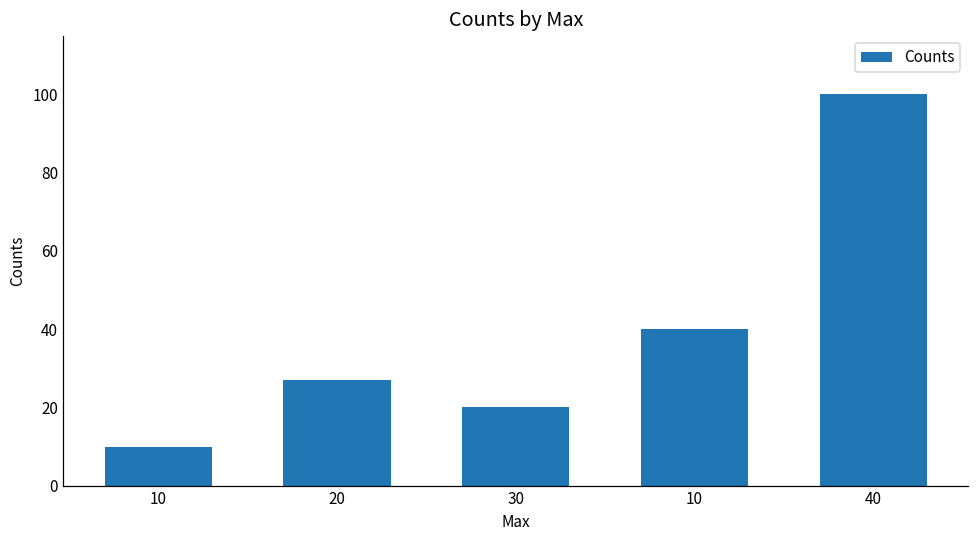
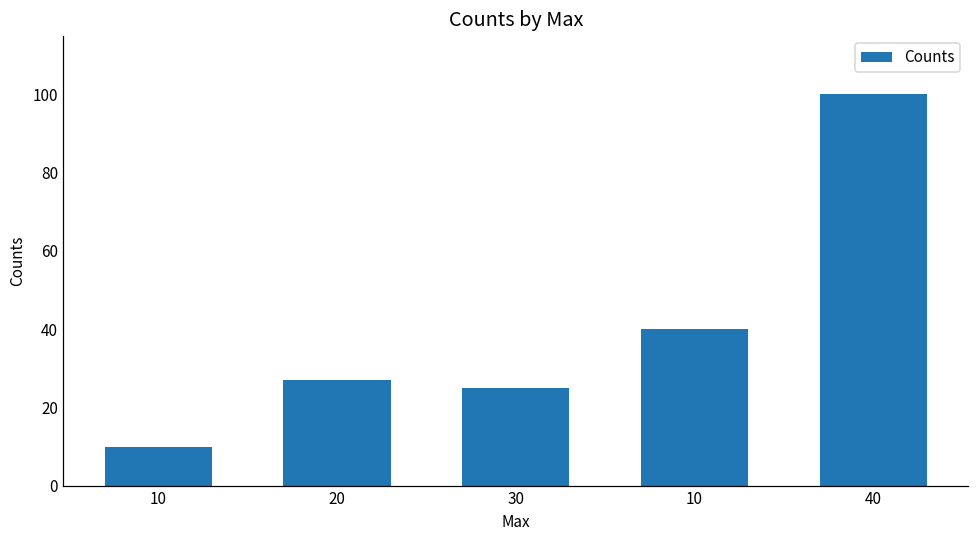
  {
    "20": 27,
-   "30": 20,
+   "30": 25,
    "40": 100
  }
